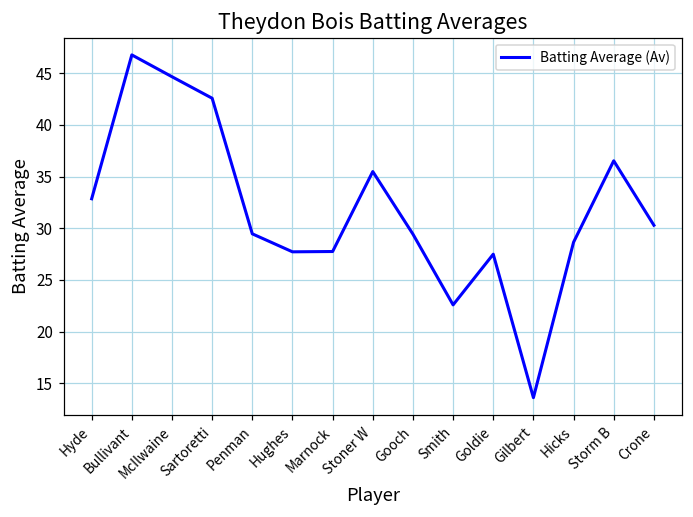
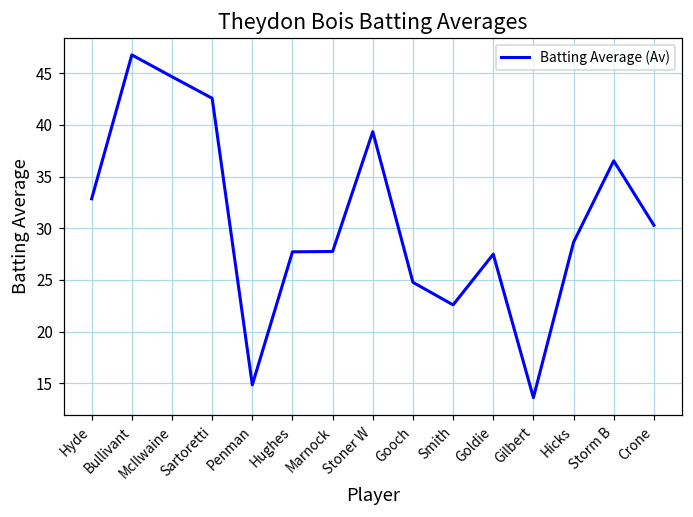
  {
    "Hyde": 33,
    "Bullivant": 47,
    "McIlwaine": 45,
    "Sartoretti": 43,
-   "Penman": 29,
+   "Penman": 15,
    "Hughes": 28,
    "Marnock": 28,
-   "Stoner W": 35,
-   "Gooch": 29,
+   "Stoner W": 39,
+   "Gooch": 25,
    "Smith": 23,
    "Goldie": 27,
    "Gilbert": 14,
    "Hicks": 29,
    "Storm B": 37,
    "Crone": 30
  }
